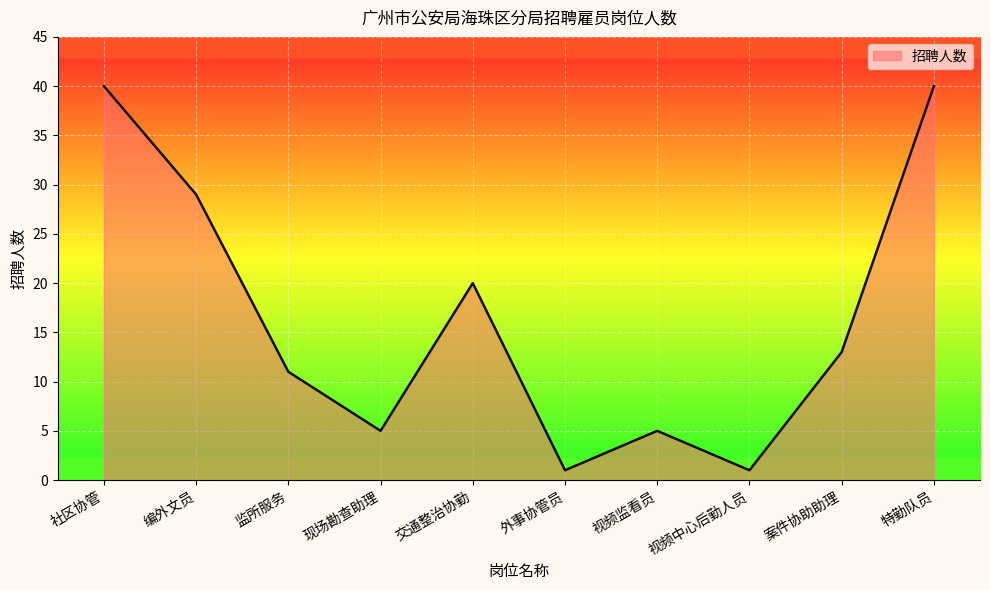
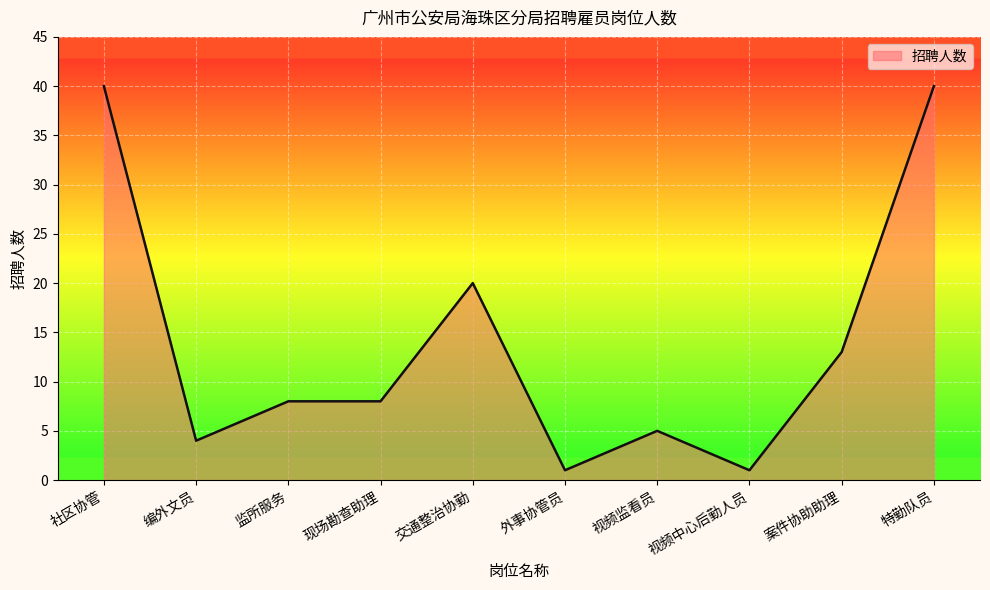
  {
    "社区协管": 40,
-   "编外文员": 29,
-   "监所服务": 11,
-   "现场勘查助理": 5,
+   "编外文员": 4,
+   "监所服务": 8,
+   "现场勘查助理": 8,
    "交通整治协勤": 20,
    "外事协管员": 1,
    "视频监看员": 5,
    "视频中心后勤人员": 1,
    "案件协助助理": 13,
    "特勤队员": 40
  }
